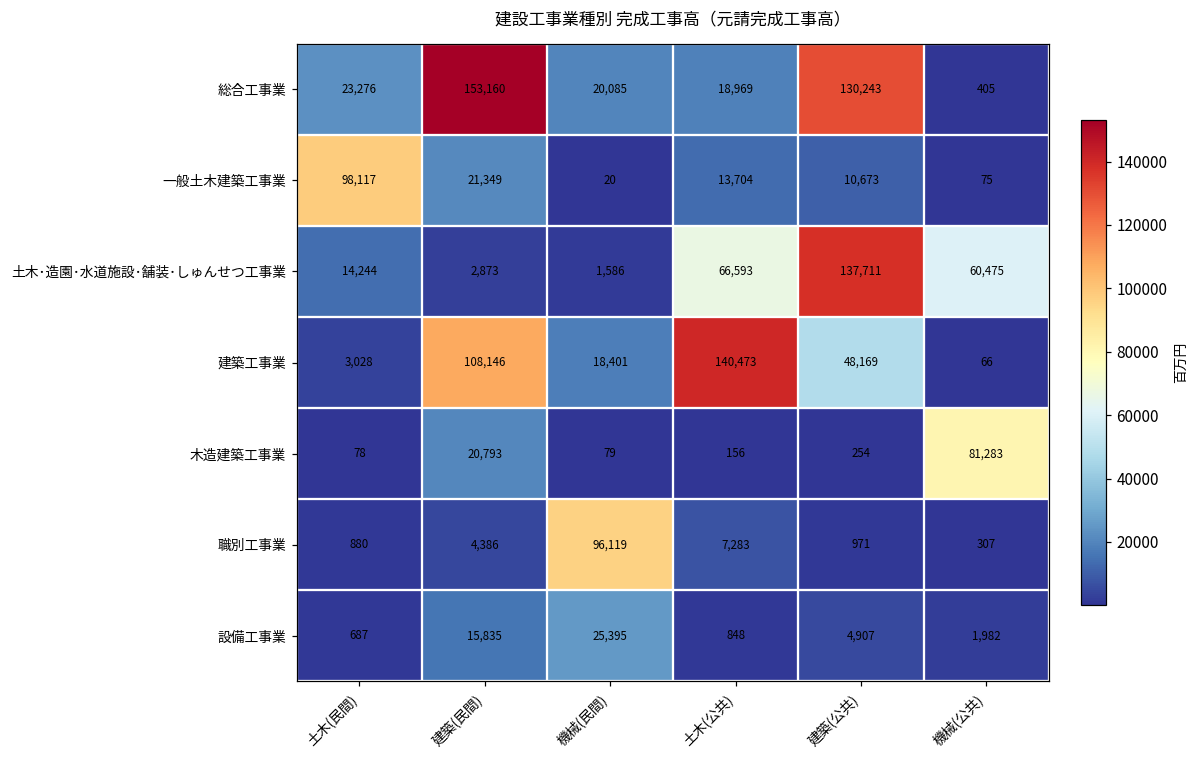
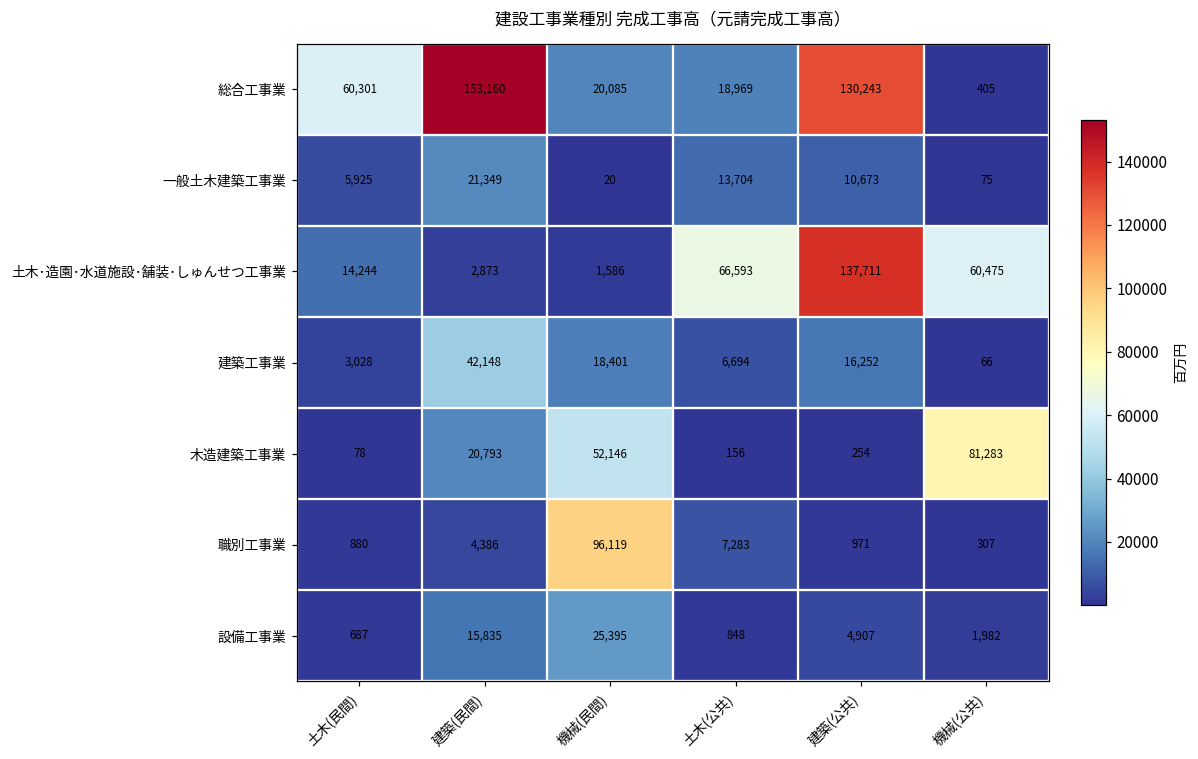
  {
    "総合工事業": {
-     "土木(民間)": "23,276",
+     "土木(民間)": "60,301",
      "建築(民間)": "153,160",
      "機械(民間)": "20,085",
      "土木(公共)": "18,969",
      "建築(公共)": "130,243",
      "機械(公共)": "405"
    },
    "一般土木建築工事業": {
-     "土木(民間)": "98,117",
+     "土木(民間)": "5,925",
      "建築(民間)": "21,349",
      "機械(民間)": "20",
      "土木(公共)": "13,704",
      "建築(公共)": "10,673",
      "機械(公共)": "75"
    },
    "土木･造園･水道施設･舗装･しゅんせつ工事業": {
      "土木(民間)": "14,244",
      "建築(民間)": "2,873",
      "機械(民間)": "1,586",
      "土木(公共)": "66,593",
      "建築(公共)": "137,711",
      "機械(公共)": "60,475"
    },
    "建築工事業": {
      "土木(民間)": "3,028",
-     "建築(民間)": "108,146",
+     "建築(民間)": "42,148",
      "機械(民間)": "18,401",
-     "土木(公共)": "140,473",
-     "建築(公共)": "48,169",
+     "土木(公共)": "6,694",
+     "建築(公共)": "16,252",
      "機械(公共)": "66"
    },
    "木造建築工事業": {
      "土木(民間)": "78",
      "建築(民間)": "20,793",
-     "機械(民間)": "79",
+     "機械(民間)": "52,146",
      "土木(公共)": "156",
      "建築(公共)": "254",
      "機械(公共)": "81,283"
    },
    "職別工事業": {
      "土木(民間)": "880",
      "建築(民間)": "4,386",
      "機械(民間)": "96,119",
      "土木(公共)": "7,283",
      "建築(公共)": "971",
      "機械(公共)": "307"
    },
    "設備工事業": {
      "土木(民間)": "687",
      "建築(民間)": "15,835",
      "機械(民間)": "25,395",
      "土木(公共)": "848",
      "建築(公共)": "4,907",
      "機械(公共)": "1,982"
    }
  }
